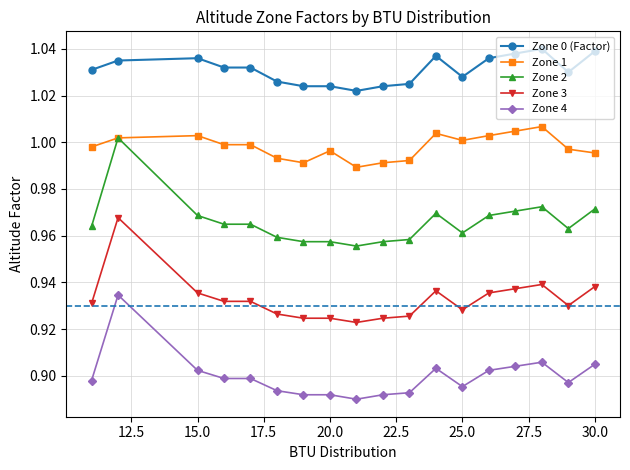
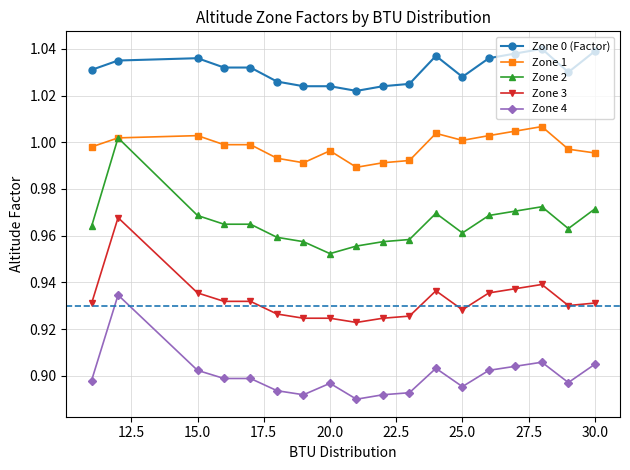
  {
    "Zone 0 (Factor)": {
      "15.0": 1.036,
      "20.0": 1.024,
      "25.0": 1.028
    },
    "Zone 1": {
      "15.0": 1.003,
      "20.0": 0.996,
      "25.0": 1.001,
      "30.0": 0.995
    },
    "Zone 2": {
      "15.0": 0.969,
-     "20.0": 0.957,
+     "20.0": 0.952,
      "25.0": 0.961,
      "30.0": 0.971
    },
    "Zone 3": {
      "15.0": 0.936,
      "20.0": 0.925,
      "25.0": 0.928,
-     "30.0": 0.938
+     "30.0": 0.931
    },
    "Zone 4": {
      "15.0": 0.902,
-     "20.0": 0.892,
+     "20.0": 0.897,
      "25.0": 0.895,
      "30.0": 0.905
    }
  }
